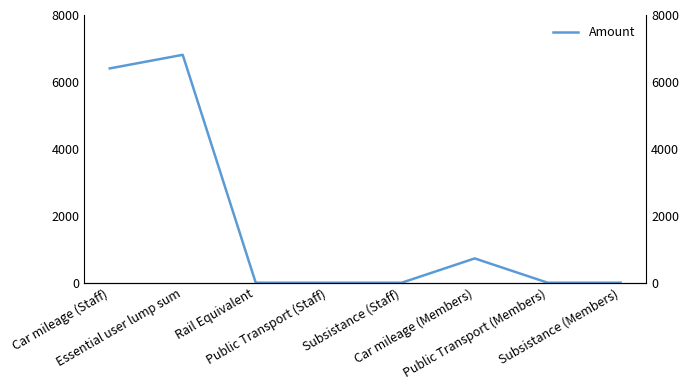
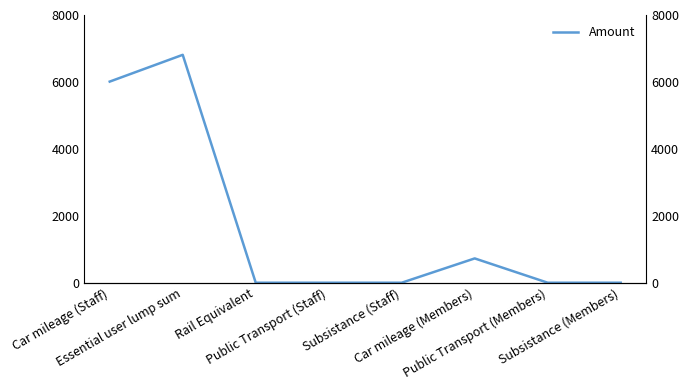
  {
-   "Car mileage (Staff)": 6400,
+   "Car mileage (Staff)": 6000,
    "Essential user lump sum": 6800,
    "Rail Equivalent": 0,
    "Public Transport (Staff)": 0,
    "Subsistance (Staff)": 0,
    "Car mileage (Members)": 700,
    "Public Transport (Members)": 0,
    "Subsistance (Members)": 0
  }
